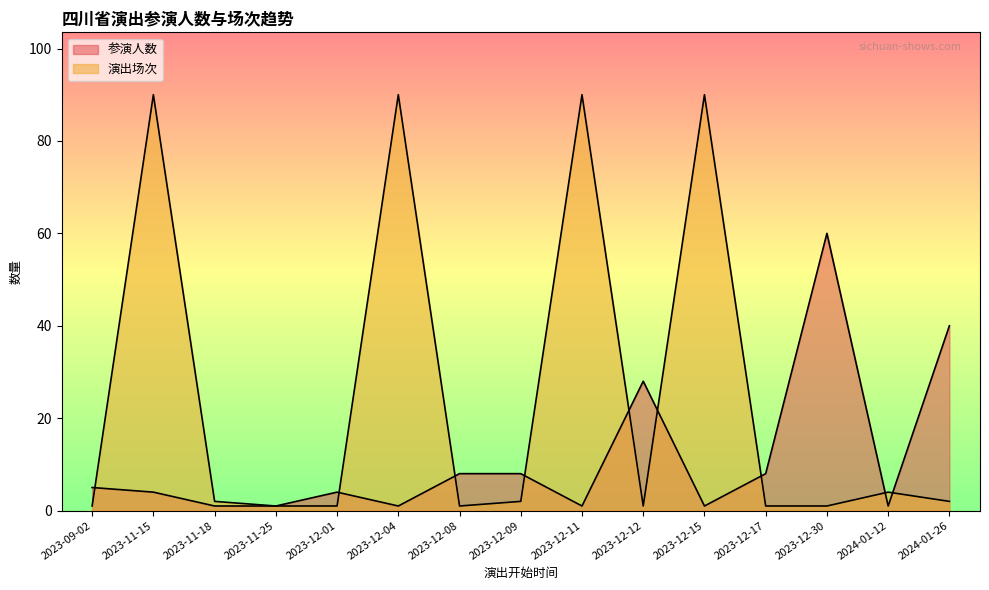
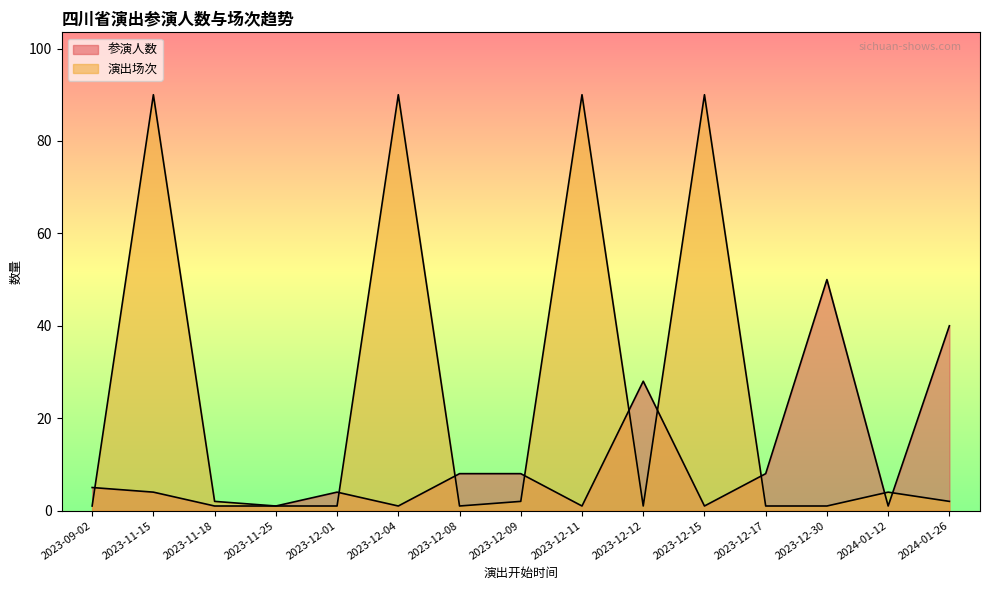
  {
    "参演人数": {
      "2023-09-02": 5,
      "2023-11-15": 4,
      "2023-11-18": 1,
      "2023-12-01": 4,
      "2023-12-04": 1,
      "2023-12-08": 8,
      "2023-12-09": 8,
      "2023-12-11": 1,
      "2023-12-12": 28,
      "2023-12-15": 1,
      "2023-12-17": 8,
-     "2023-12-30": 60,
+     "2023-12-30": 50,
      "2024-01-12": 1,
      "2024-01-26": 40
    },
    "演出场次": {
      "2023-09-02": 1,
      "2023-11-15": 90,
      "2023-11-18": 2,
      "2023-12-01": 1,
      "2023-12-04": 90,
      "2023-12-08": 1,
      "2023-12-09": 2,
      "2023-12-11": 90,
      "2023-12-12": 1,
      "2023-12-15": 90,
      "2023-12-17": 1,
      "2023-12-30": 1,
      "2024-01-12": 4,
      "2024-01-26": 2
    }
  }
